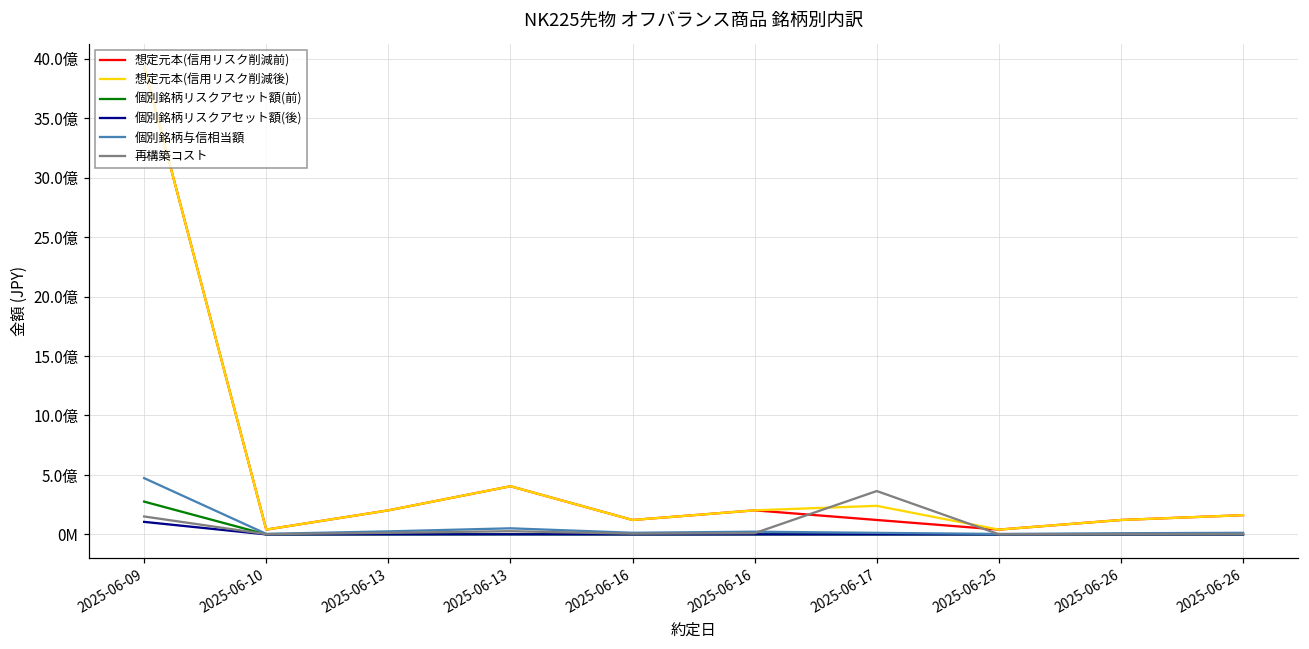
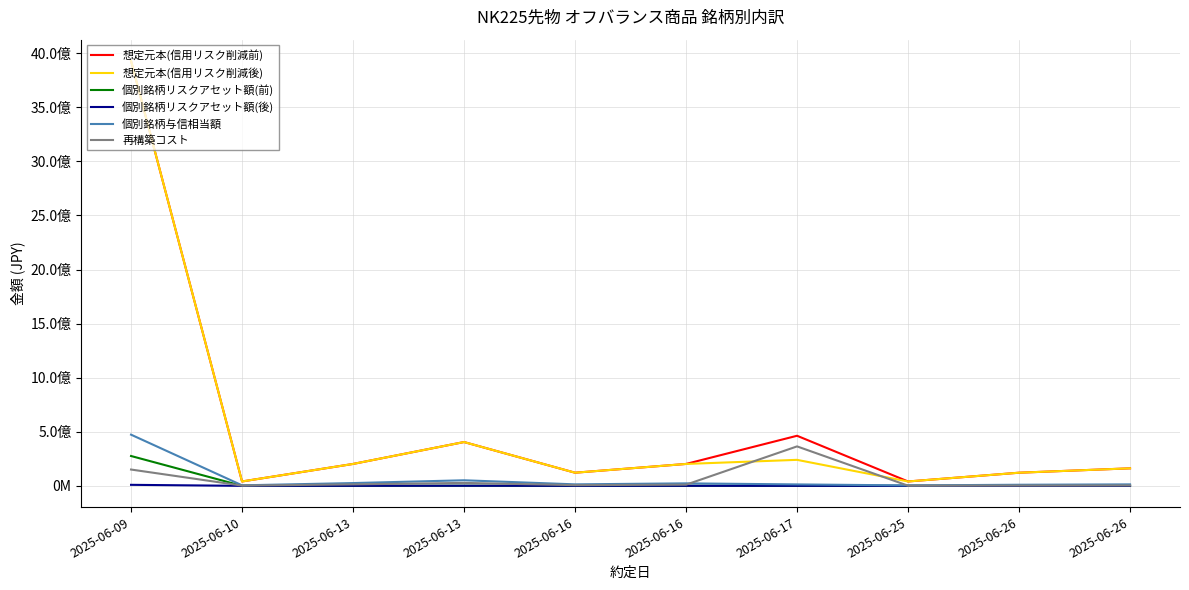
  {
    "想定元本(信用リスク削減前)": {
-     "2025-06-17": "1.2億"
+     "2025-06-17": "4.6億"
    },
    "想定元本(信用リスク削減後)": {
      "2025-06-17": "2.4億"
    },
    "個別銘柄リスクアセット額(前)": {
      "2025-06-09": "2.8億"
    },
    "個別銘柄リスクアセット額(後)": {
-     "2025-06-09": "1.1億"
+     "2025-06-09": "0.1億"
    },
    "個別銘柄与信相当額": {
      "2025-06-09": "4.7億"
    },
    "再構築コスト": {
      "2025-06-09": "1.5億",
      "2025-06-17": "3.6億"
    }
  }
